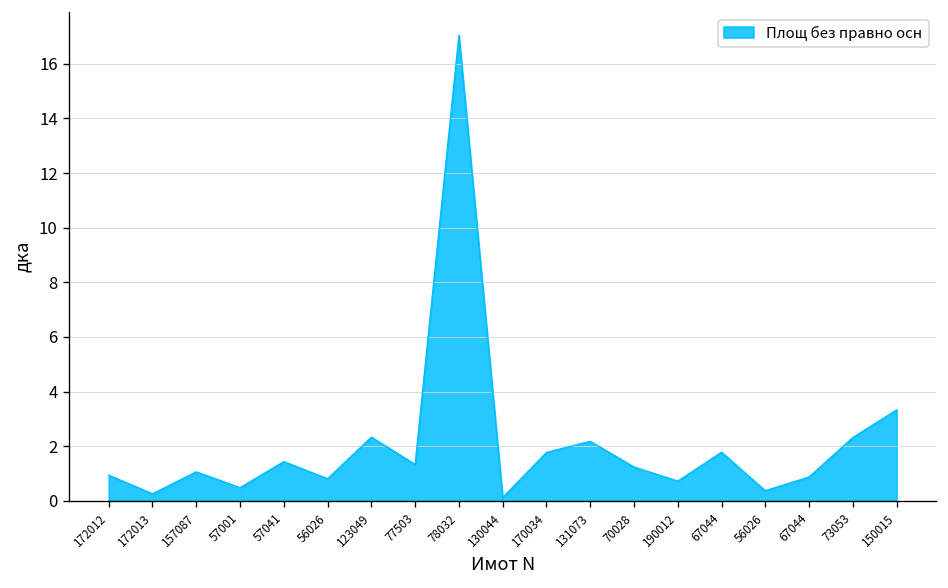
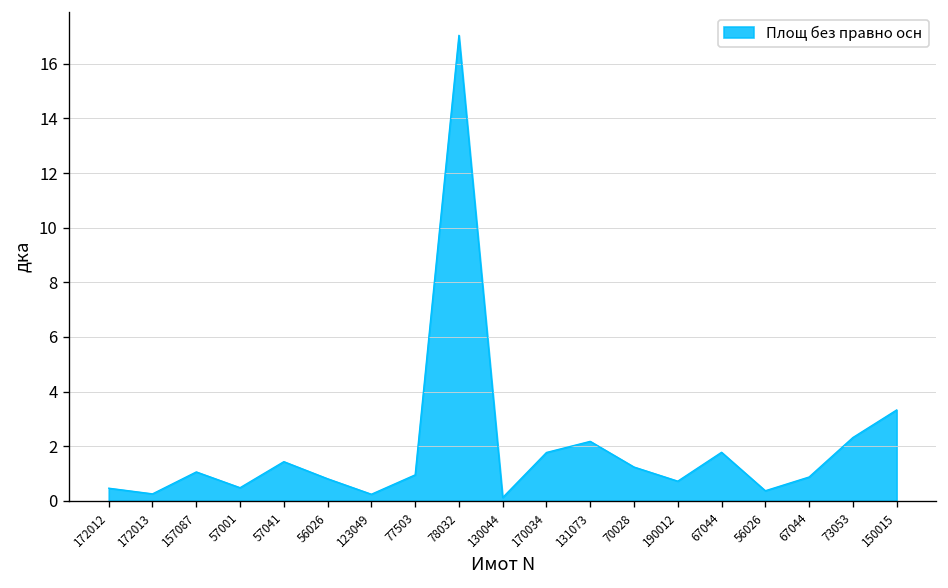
  {
-   "172012": 0.9,
+   "172012": 0.5,
    "172013": 0.3,
    "157087": 1.1,
    "57001": 0.5,
    "57041": 1.4,
-   "123049": 2.3,
-   "77503": 1.3,
+   "123049": 0.2,
+   "77503": 0.9,
    "78032": 17.0,
    "130044": 0.1,
    "170034": 1.8,
    "131073": 2.2,
    "70028": 1.2,
    "190012": 0.7,
    "73053": 2.3,
    "150015": 3.3
  }
